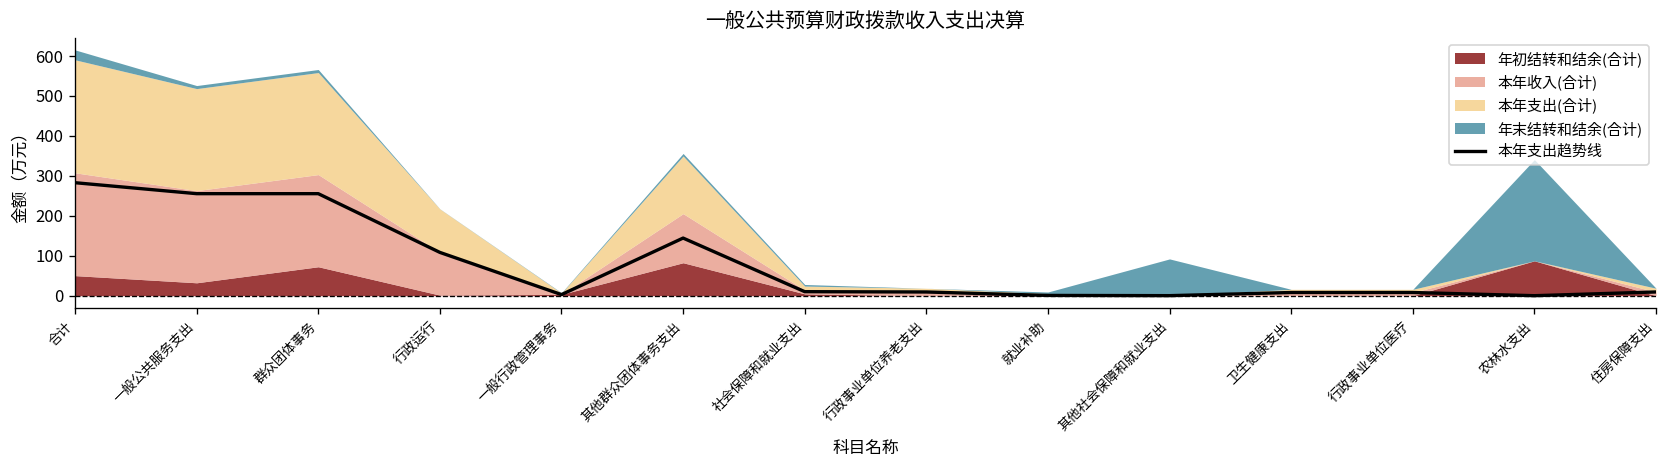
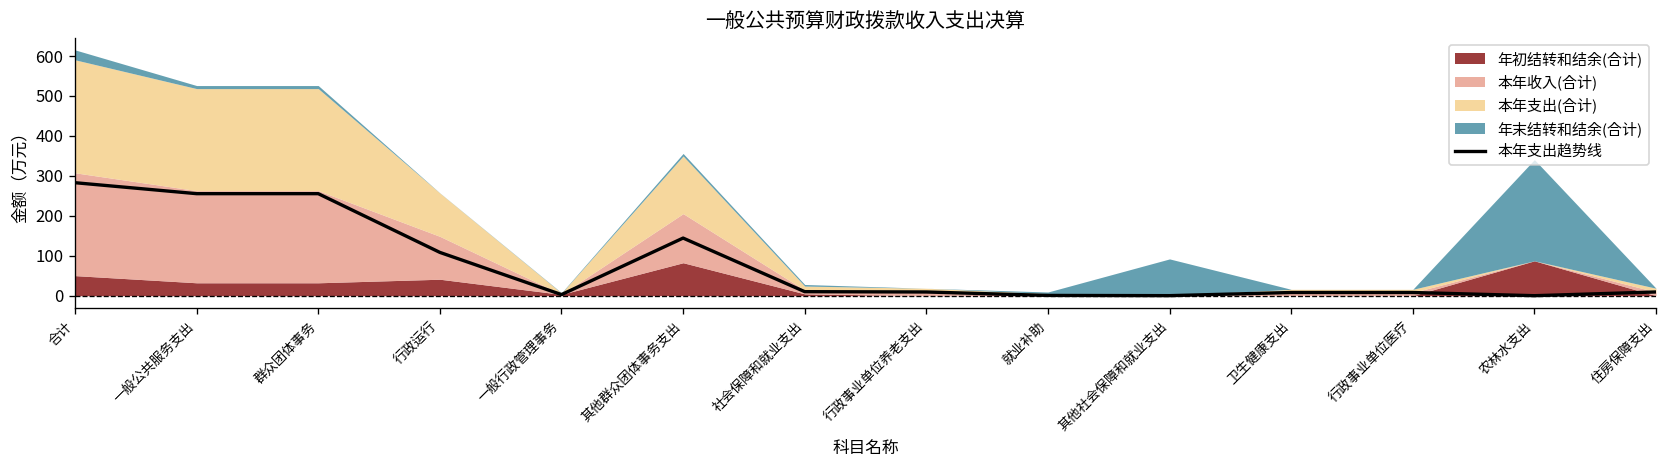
  {
    "本年支出趋势线": {
      "合计": 280,
      "其他群众团体事务支出": 140,
      "农林水支出": 0
    },
    "年初结转和结余(合计)": {
      "合计": 50,
      "一般公共服务支出": 30,
-     "群众团体事务": 70,
-     "行政运行": 0,
+     "群众团体事务": 30,
+     "行政运行": 40,
      "其他群众团体事务支出": 80,
      "行政事业单位养老支出": 0,
      "住房保障支出": 0
    },
    "年末结转和结余(合计)": {
      "合计": 20,
      "其他社会保障和就业支出": 90
    }
  }
